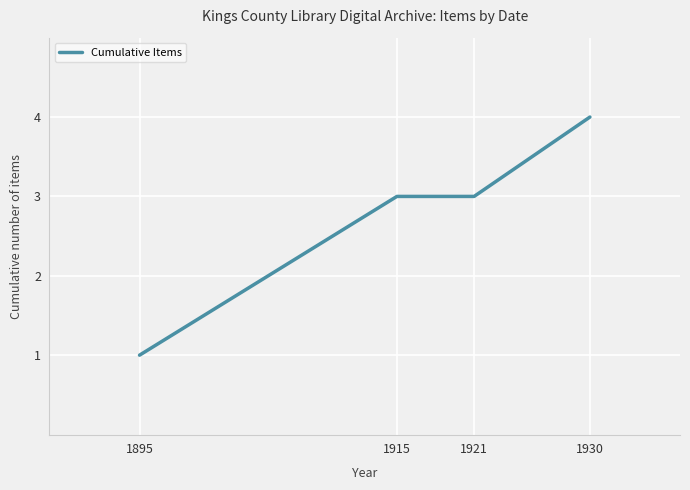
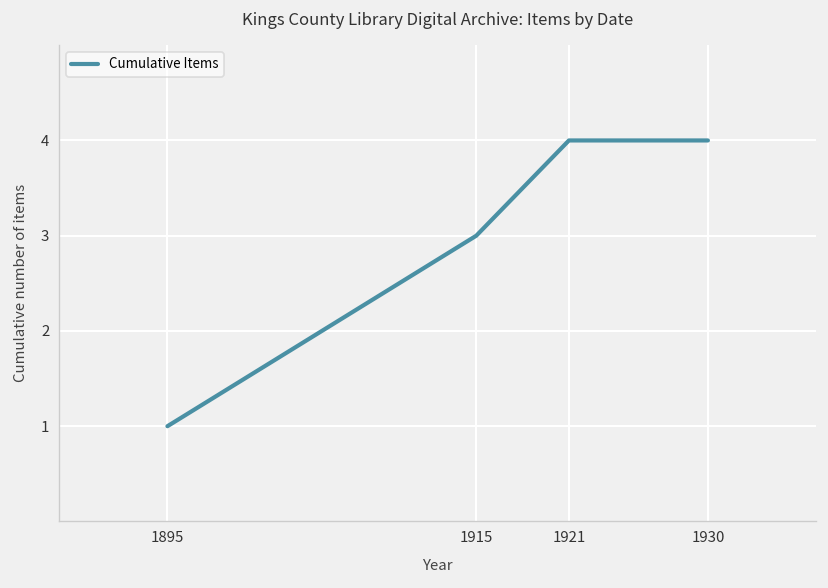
  {
    "1895": 1,
    "1915": 3,
-   "1921": 3,
+   "1921": 4,
    "1930": 4
  }
